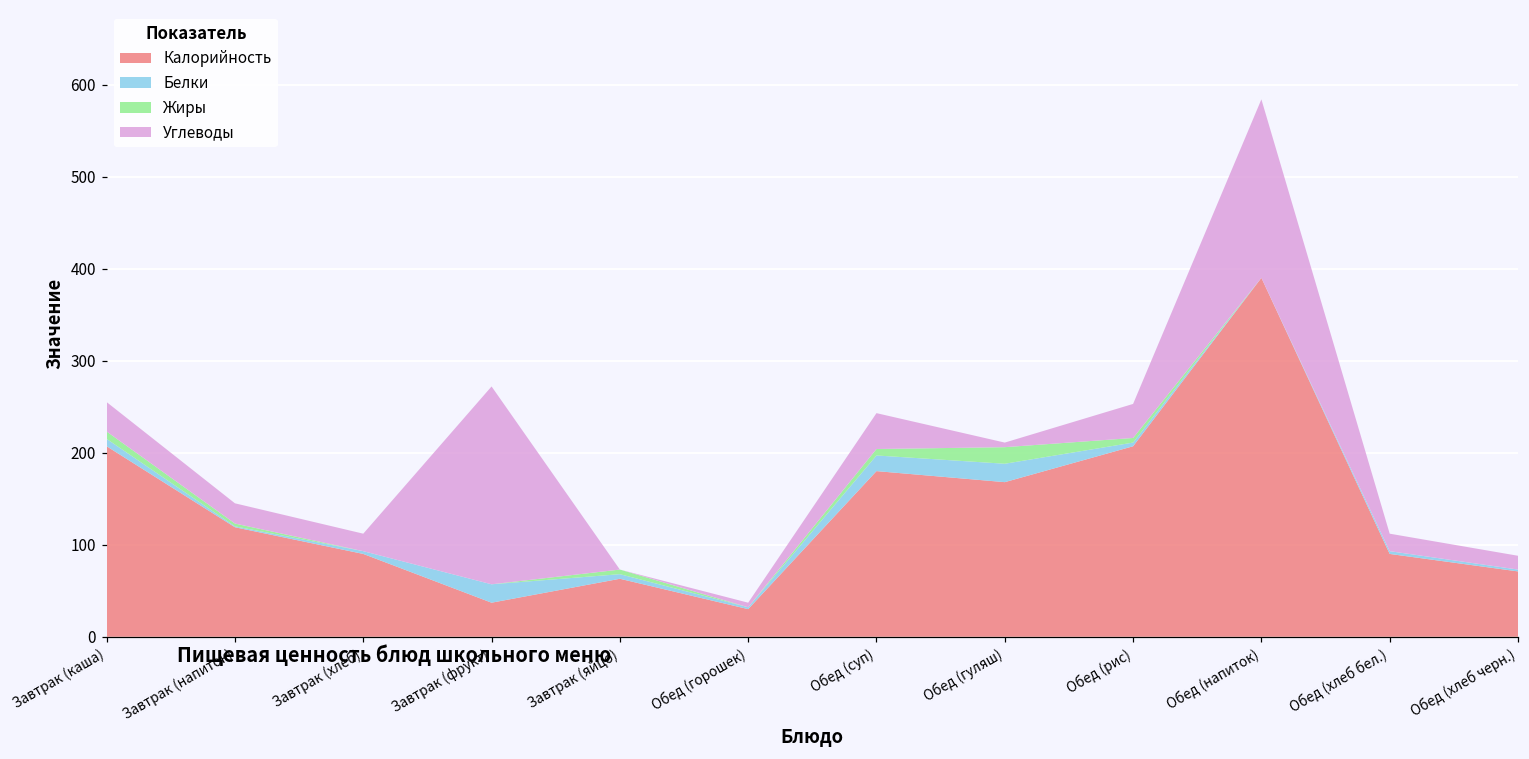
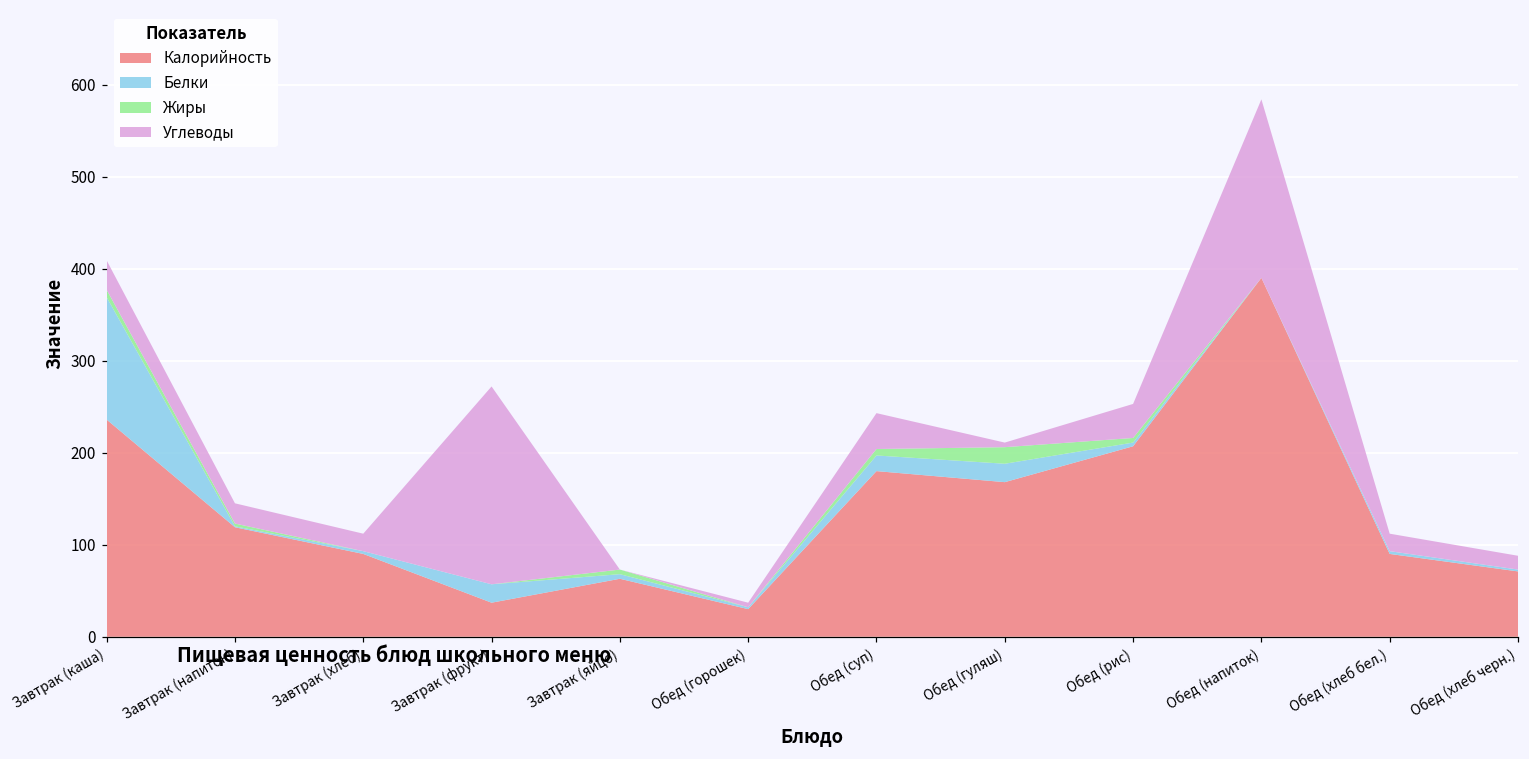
  {
    "Калорийность": {
-     "Завтрак (каша)": 210,
+     "Завтрак (каша)": 240,
      "Завтрак (фрукт)": 40,
      "Завтрак (яйцо)": 60,
      "Обед (суп)": 180,
      "Обед (гуляш)": 170,
      "Обед (рис)": 210
    },
    "Белки": {
-     "Завтрак (каша)": 10,
+     "Завтрак (каша)": 130,
      "Завтрак (яйцо)": 10,
      "Обед (суп)": 20,
      "Обед (гуляш)": 20,
      "Обед (рис)": 0
    },
    "Жиры": {
      "Завтрак (каша)": 10,
      "Обед (суп)": 10,
      "Обед (гуляш)": 20,
      "Обед (рис)": 10
    },
    "Углеводы": {
      "Завтрак (каша)": 30,
      "Завтрак (напиток)": 20,
      "Завтрак (хлеб)": 20,
      "Завтрак (фрукт)": 220,
      "Обед (горошек)": 10,
      "Обед (суп)": 40,
      "Обед (гуляш)": 10,
      "Обед (рис)": 40,
      "Обед (напиток)": 190,
      "Обед (хлеб бел.)": 20,
      "Обед (хлеб черн.)": 20
    }
  }
